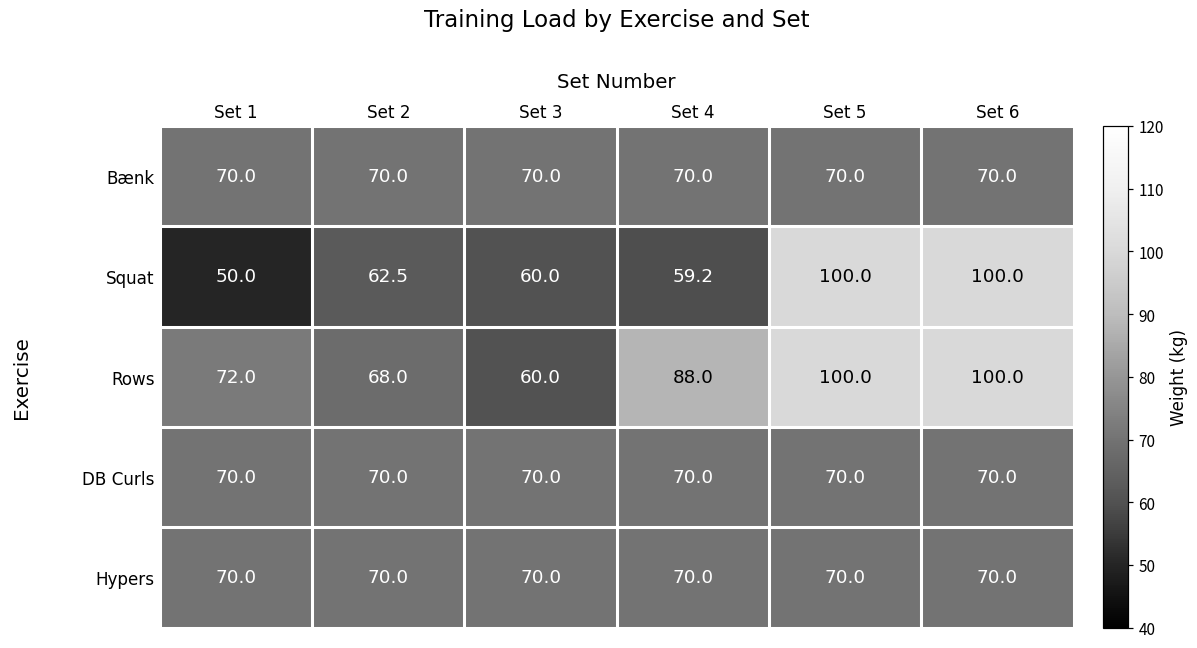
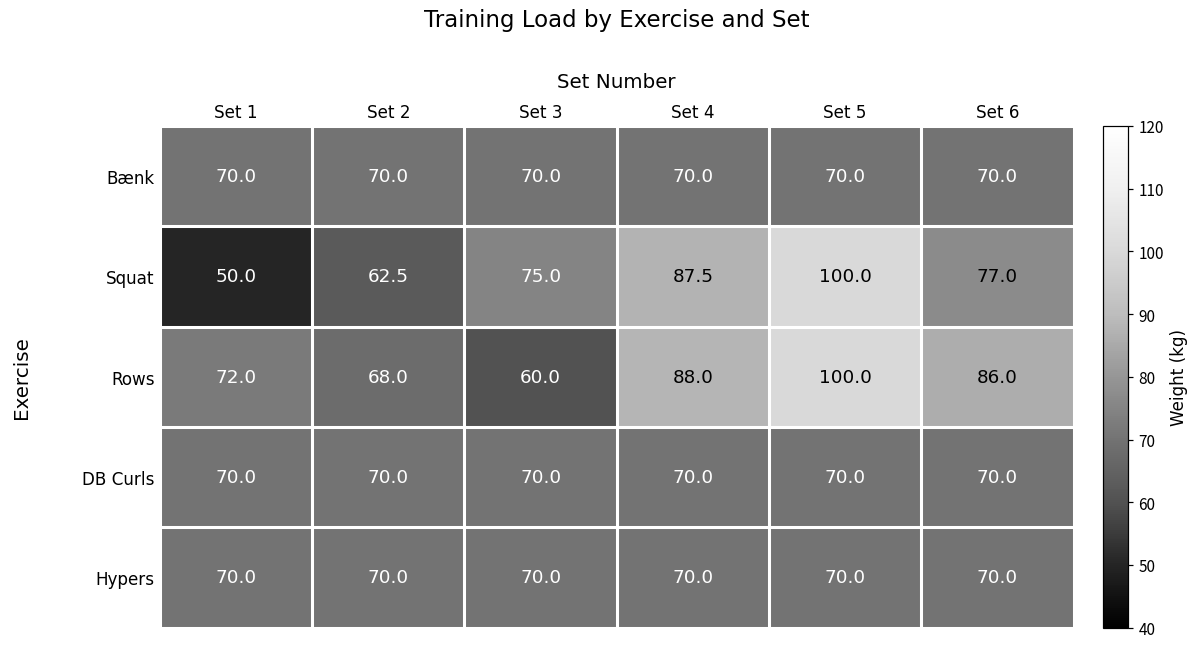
  {
    "Bænk": {
      "Set 1": 70.0,
      "Set 2": 70.0,
      "Set 3": 70.0,
      "Set 4": 70.0,
      "Set 5": 70.0,
      "Set 6": 70.0
    },
    "Squat": {
      "Set 1": 50.0,
      "Set 2": 62.5,
-     "Set 3": 60.0,
-     "Set 4": 59.2,
+     "Set 3": 75.0,
+     "Set 4": 87.5,
      "Set 5": 100.0,
-     "Set 6": 100.0
+     "Set 6": 77.0
    },
    "Rows": {
      "Set 1": 72.0,
      "Set 2": 68.0,
      "Set 3": 60.0,
      "Set 4": 88.0,
      "Set 5": 100.0,
-     "Set 6": 100.0
+     "Set 6": 86.0
    },
    "DB Curls": {
      "Set 1": 70.0,
      "Set 2": 70.0,
      "Set 3": 70.0,
      "Set 4": 70.0,
      "Set 5": 70.0,
      "Set 6": 70.0
    },
    "Hypers": {
      "Set 1": 70.0,
      "Set 2": 70.0,
      "Set 3": 70.0,
      "Set 4": 70.0,
      "Set 5": 70.0,
      "Set 6": 70.0
    }
  }
